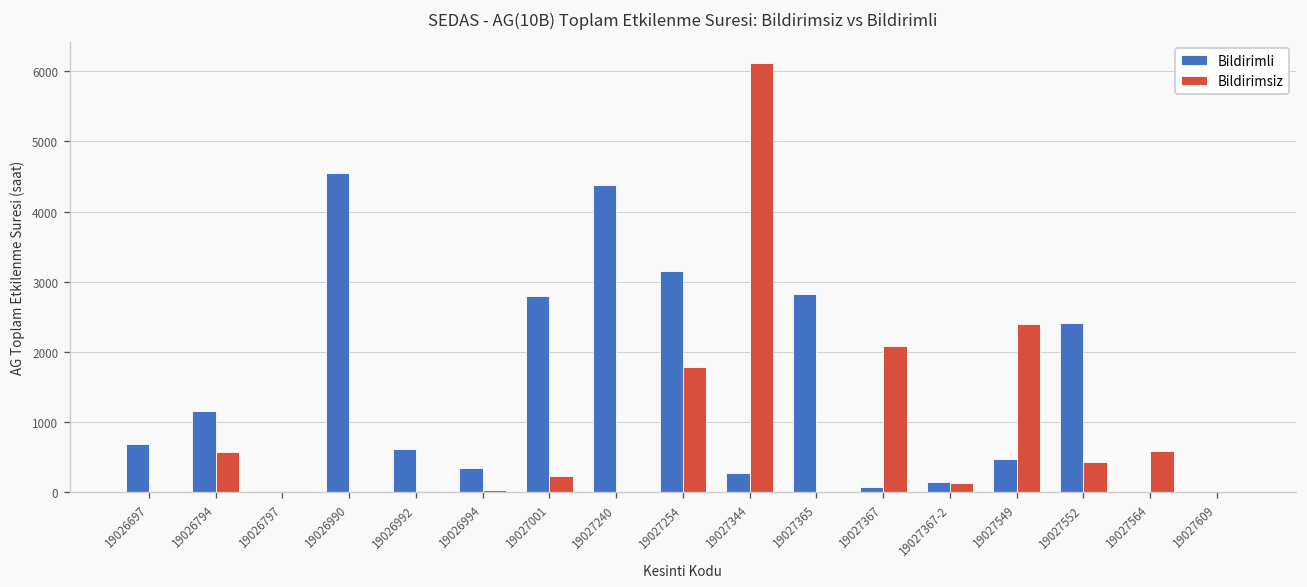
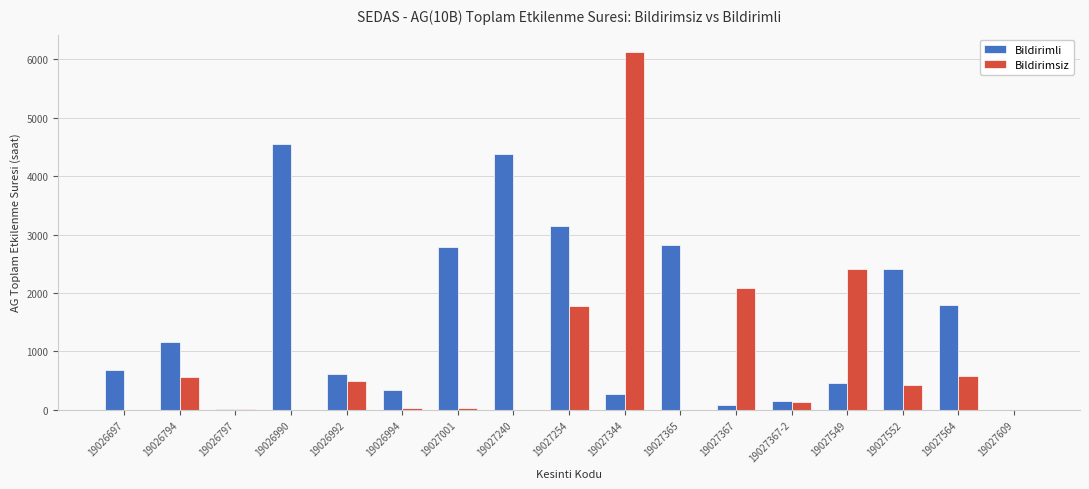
  {
    "Bildirimli": {
      "19026697": 700,
      "19026794": 1200,
      "19026990": 4500,
      "19026992": 600,
      "19026994": 300,
      "19027001": 2800,
      "19027240": 4400,
      "19027254": 3100,
      "19027344": 300,
      "19027365": 2800,
      "19027367": 100,
      "19027367-2": 100,
      "19027549": 500,
      "19027552": 2400,
-     "19027564": 0,
+     "19027564": 1800,
      "19027609": 0
    },
    "Bildirimsiz": {
      "19026697": 0,
      "19026794": 600,
      "19026990": 0,
-     "19026992": 0,
-     "19027001": 200,
+     "19026992": 500,
+     "19027001": 0,
      "19027254": 1800,
      "19027344": 6100,
      "19027365": 0,
      "19027367": 2100,
      "19027367-2": 100,
      "19027549": 2400,
      "19027552": 400,
      "19027564": 600
    }
  }
